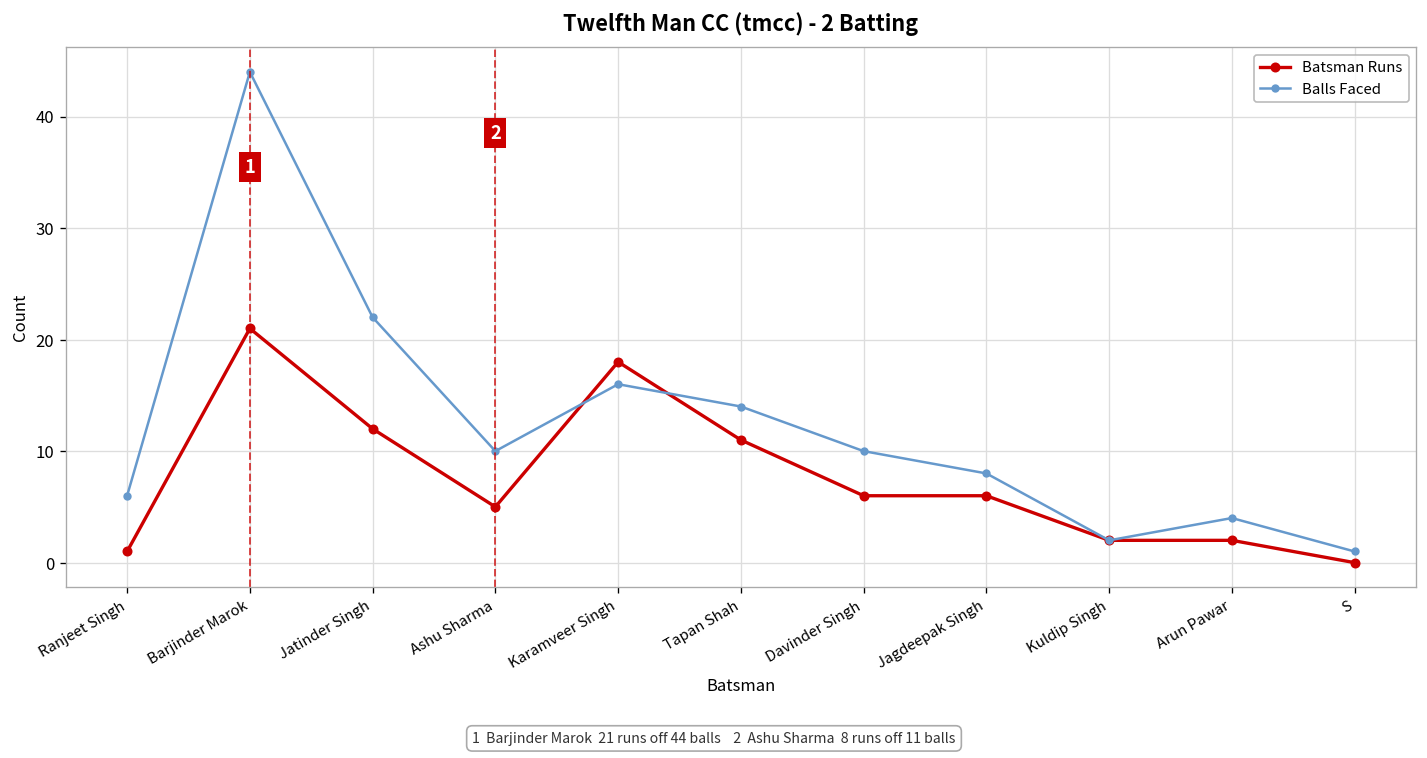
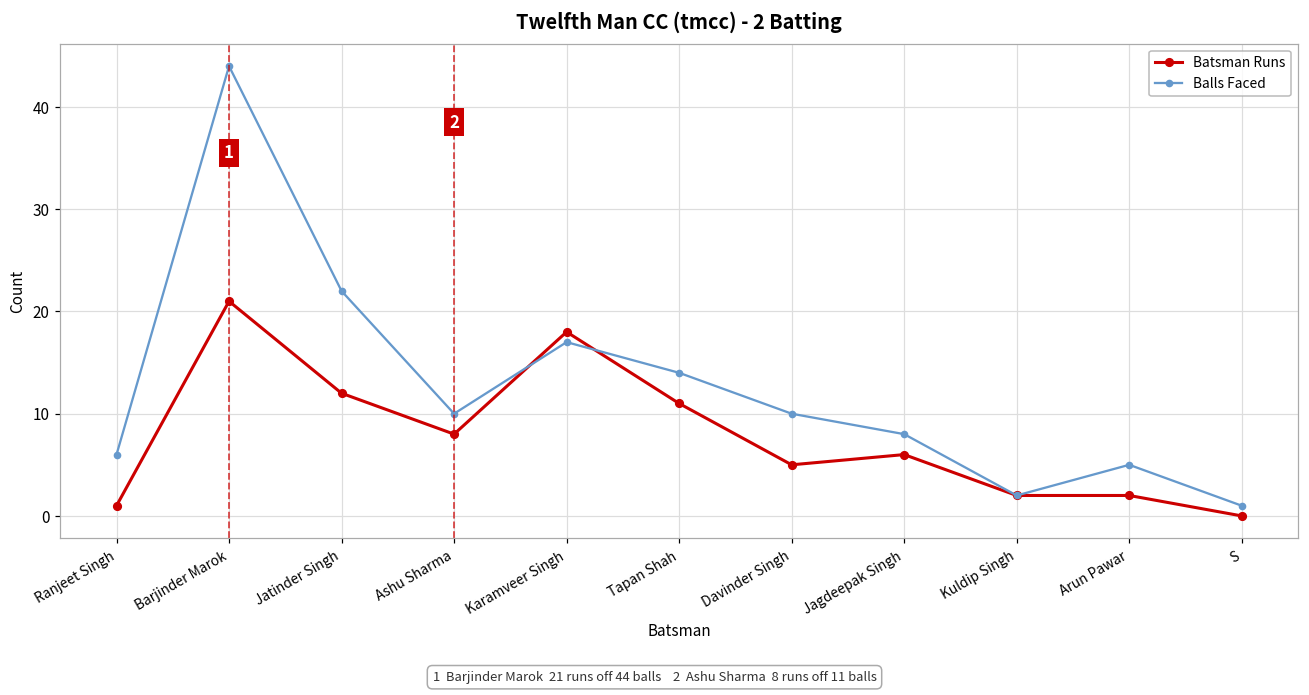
  {
    "Batsman Runs": {
      "Ranjeet Singh": 1,
      "Barjinder Marok": 21,
      "Jatinder Singh": 12,
-     "Ashu Sharma": 5,
+     "Ashu Sharma": 8,
      "Karamveer Singh": 18,
      "Tapan Shah": 11,
-     "Davinder Singh": 6,
+     "Davinder Singh": 5,
      "Jagdeepak Singh": 6,
      "Arun Pawar": 2,
      "S": 0
    },
    "Balls Faced": {
      "Ranjeet Singh": 6,
      "Barjinder Marok": 44,
      "Jatinder Singh": 22,
      "Ashu Sharma": 10,
-     "Karamveer Singh": 16,
+     "Karamveer Singh": 17,
      "Tapan Shah": 14,
      "Davinder Singh": 10,
      "Jagdeepak Singh": 8,
-     "Arun Pawar": 4,
+     "Arun Pawar": 5,
      "S": 1
    }
  }
